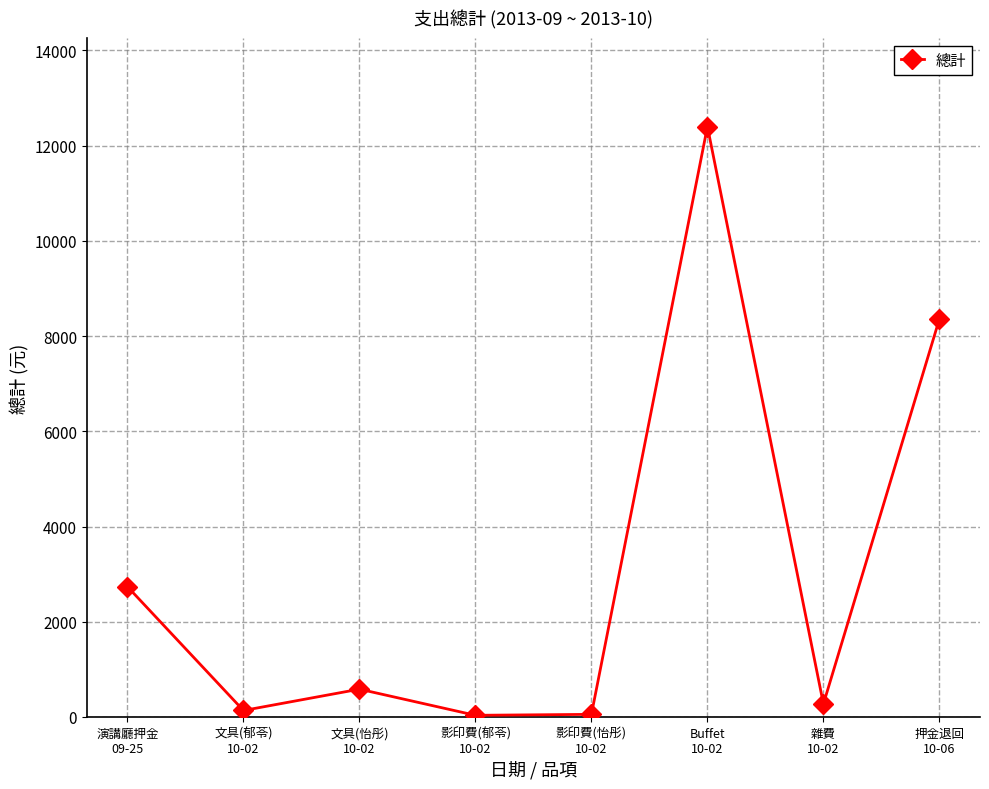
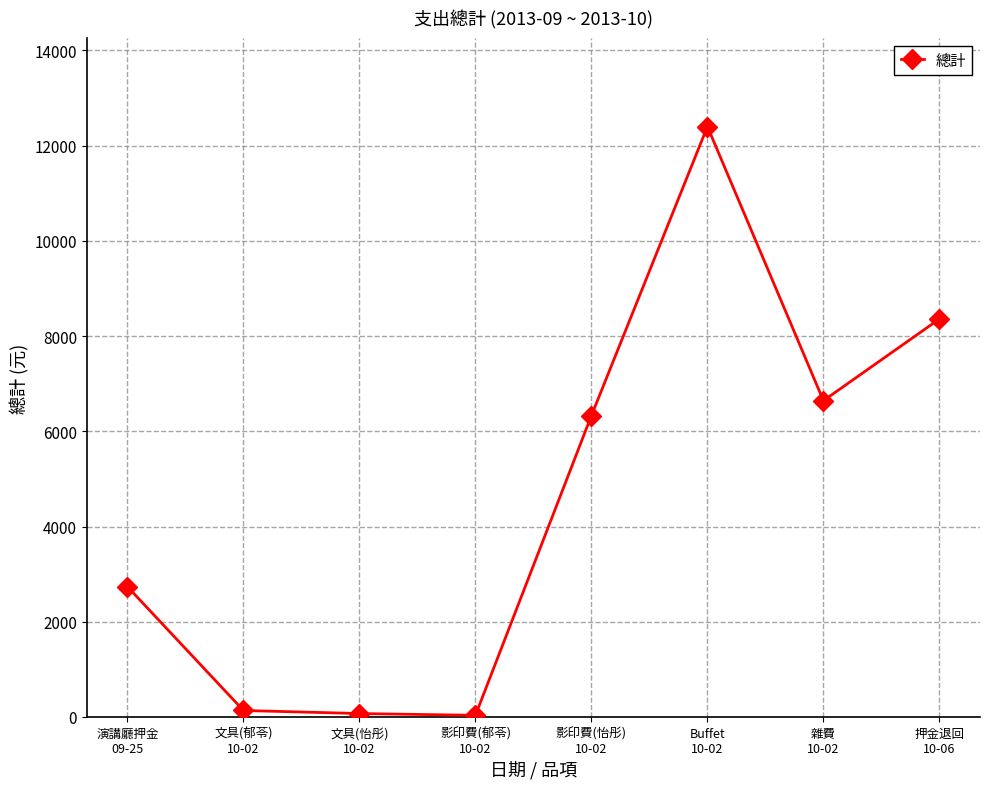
  {
    "演講廳押金 09-25": 2700,
    "文具(郁苓) 10-02": 100,
-   "文具(怡彤) 10-02": 600,
+   "文具(怡彤) 10-02": 100,
    "影印費(郁苓) 10-02": 0,
-   "影印費(怡彤) 10-02": 100,
+   "影印費(怡彤) 10-02": 6300,
    "Buffet 10-02": 12400,
-   "雜費 10-02": 300,
+   "雜費 10-02": 6600,
    "押金退回 10-06": 8400
  }
